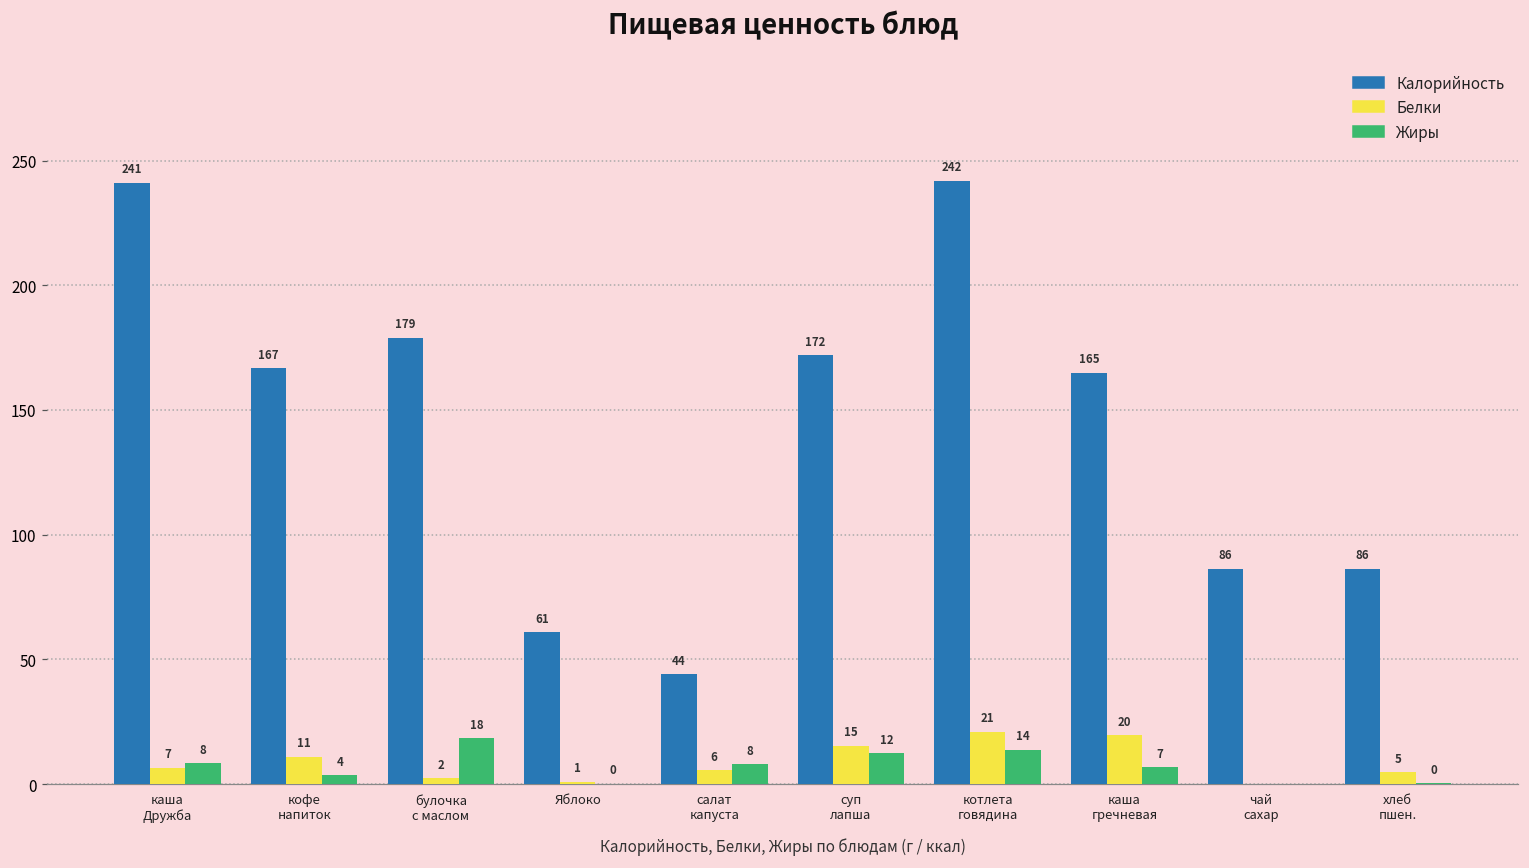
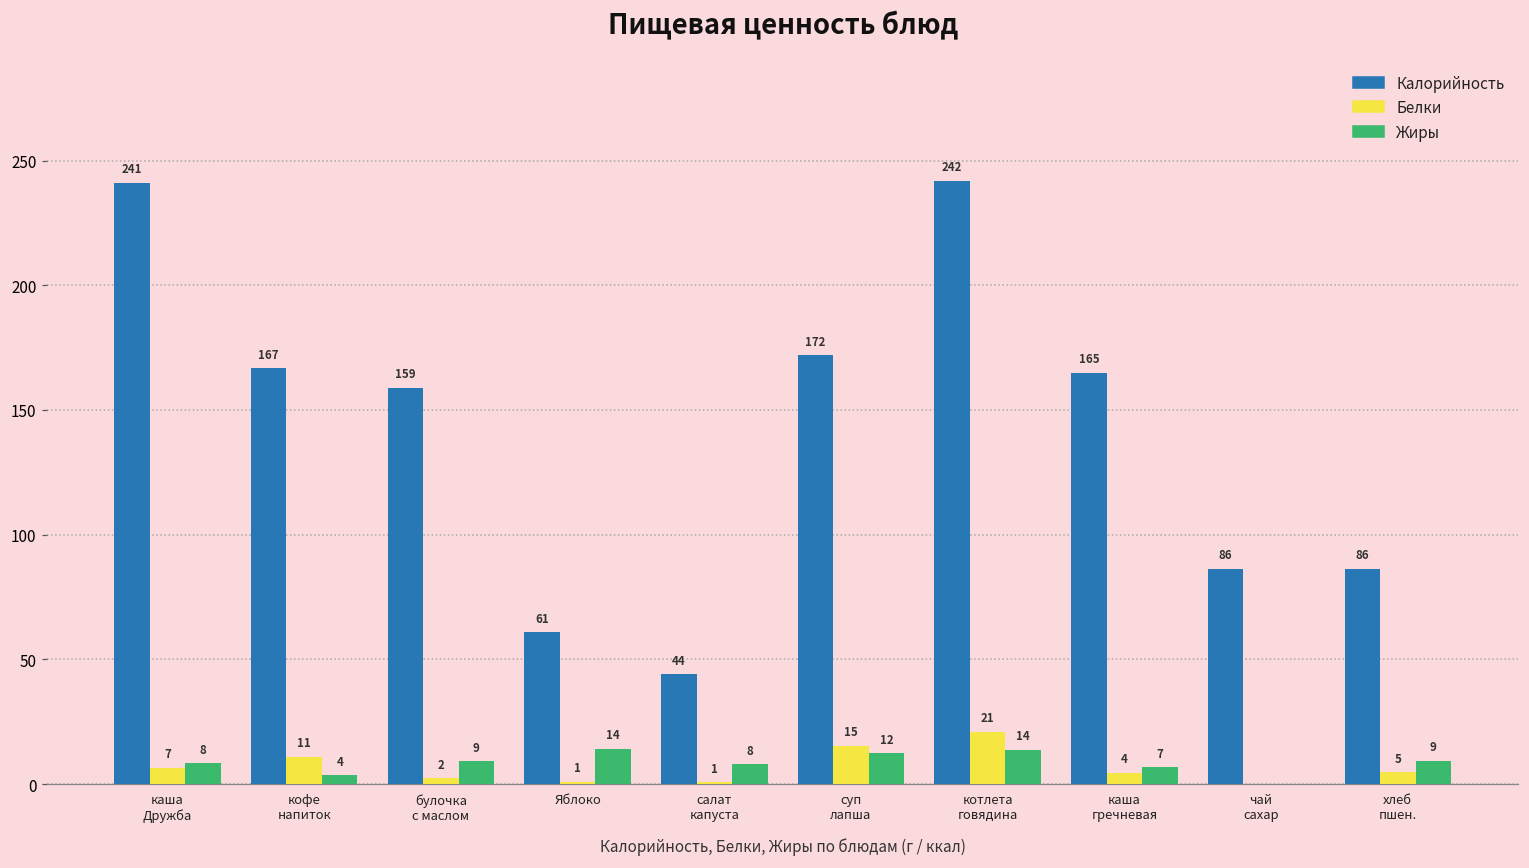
  {
    "Калорийность": {
      "каша Дружба": 241,
      "кофе напиток": 167,
-     "булочка с маслом": 179,
+     "булочка с маслом": 159,
      "Яблоко": 61,
      "салат капуста": 44,
      "суп лапша": 172,
      "котлета говядина": 242,
      "каша гречневая": 165,
      "чай сахар": 86,
      "хлеб пшен.": 86
    },
    "Белки": {
      "каша Дружба": 7,
      "кофе напиток": 11,
      "булочка с маслом": 2,
      "Яблоко": 1,
-     "салат капуста": 6,
+     "салат капуста": 1,
      "суп лапша": 15,
      "котлета говядина": 21,
-     "каша гречневая": 20,
+     "каша гречневая": 4,
      "хлеб пшен.": 5
    },
    "Жиры": {
      "каша Дружба": 8,
      "кофе напиток": 4,
-     "булочка с маслом": 18,
-     "Яблоко": 0,
+     "булочка с маслом": 9,
+     "Яблоко": 14,
      "салат капуста": 8,
      "суп лапша": 12,
      "котлета говядина": 14,
      "каша гречневая": 7,
-     "хлеб пшен.": 0
+     "хлеб пшен.": 9
    }
  }
